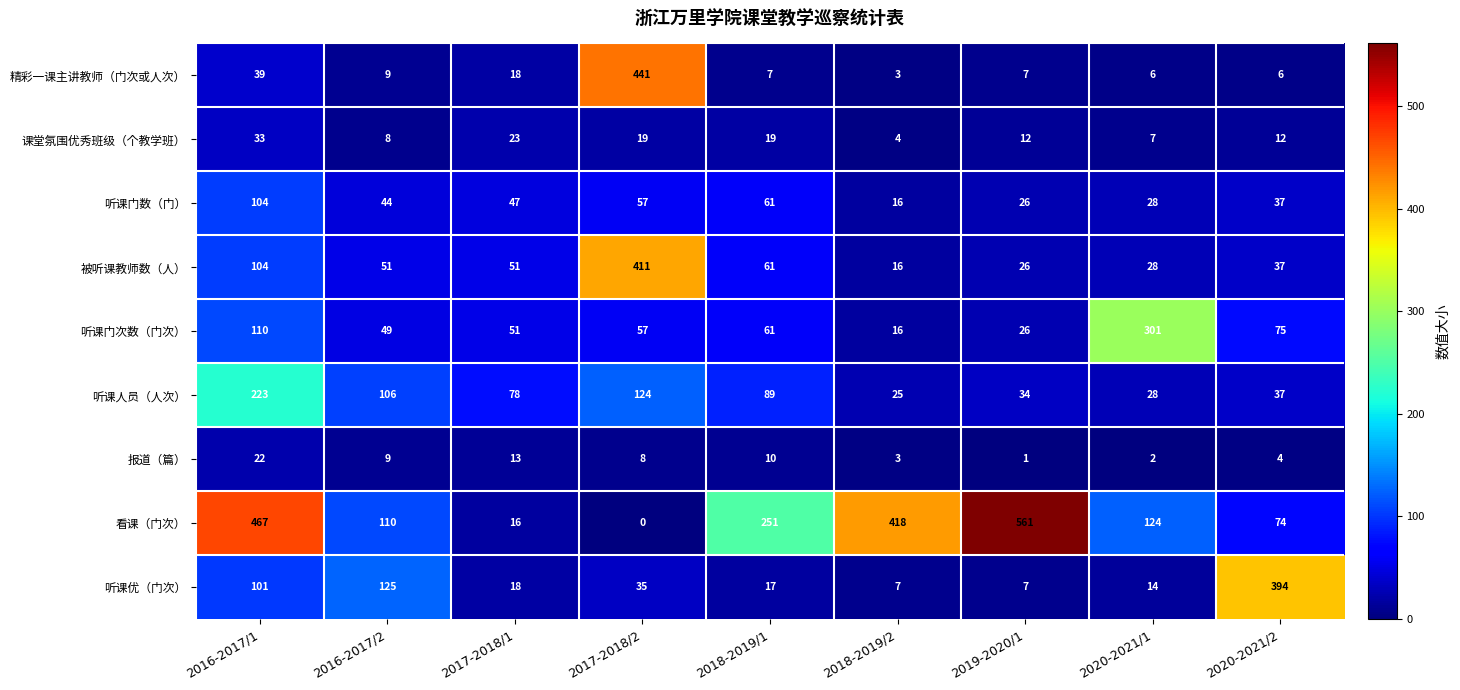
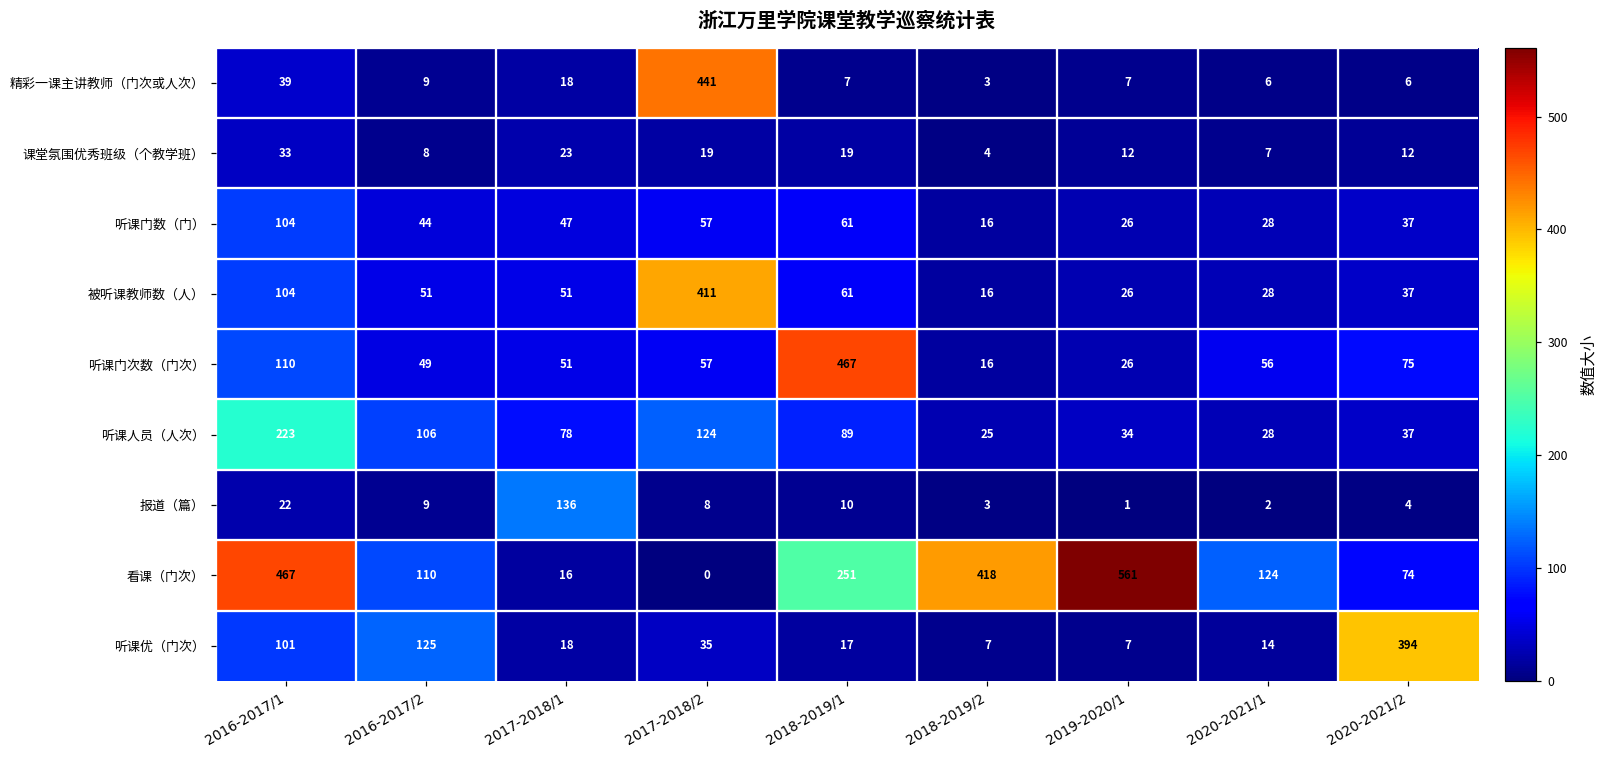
  {
    "精彩一课主讲教师（门次或人次）": {
      "2016-2017/1": 39,
      "2016-2017/2": 9,
      "2017-2018/1": 18,
      "2017-2018/2": 441,
      "2018-2019/1": 7,
      "2018-2019/2": 3,
      "2019-2020/1": 7,
      "2020-2021/1": 6,
      "2020-2021/2": 6
    },
    "课堂氛围优秀班级（个教学班）": {
      "2016-2017/1": 33,
      "2016-2017/2": 8,
      "2017-2018/1": 23,
      "2017-2018/2": 19,
      "2018-2019/1": 19,
      "2018-2019/2": 4,
      "2019-2020/1": 12,
      "2020-2021/1": 7,
      "2020-2021/2": 12
    },
    "听课门数（门）": {
      "2016-2017/1": 104,
      "2016-2017/2": 44,
      "2017-2018/1": 47,
      "2017-2018/2": 57,
      "2018-2019/1": 61,
      "2018-2019/2": 16,
      "2019-2020/1": 26,
      "2020-2021/1": 28,
      "2020-2021/2": 37
    },
    "被听课教师数（人）": {
      "2016-2017/1": 104,
      "2016-2017/2": 51,
      "2017-2018/1": 51,
      "2017-2018/2": 411,
      "2018-2019/1": 61,
      "2018-2019/2": 16,
      "2019-2020/1": 26,
      "2020-2021/1": 28,
      "2020-2021/2": 37
    },
    "听课门次数（门次）": {
      "2016-2017/1": 110,
      "2016-2017/2": 49,
      "2017-2018/1": 51,
      "2017-2018/2": 57,
-     "2018-2019/1": 61,
+     "2018-2019/1": 467,
      "2018-2019/2": 16,
      "2019-2020/1": 26,
-     "2020-2021/1": 301,
+     "2020-2021/1": 56,
      "2020-2021/2": 75
    },
    "听课人员（人次）": {
      "2016-2017/1": 223,
      "2016-2017/2": 106,
      "2017-2018/1": 78,
      "2017-2018/2": 124,
      "2018-2019/1": 89,
      "2018-2019/2": 25,
      "2019-2020/1": 34,
      "2020-2021/1": 28,
      "2020-2021/2": 37
    },
    "报道（篇）": {
      "2016-2017/1": 22,
      "2016-2017/2": 9,
-     "2017-2018/1": 13,
+     "2017-2018/1": 136,
      "2017-2018/2": 8,
      "2018-2019/1": 10,
      "2018-2019/2": 3,
      "2019-2020/1": 1,
      "2020-2021/1": 2,
      "2020-2021/2": 4
    },
    "看课（门次）": {
      "2016-2017/1": 467,
      "2016-2017/2": 110,
      "2017-2018/1": 16,
      "2017-2018/2": 0,
      "2018-2019/1": 251,
      "2018-2019/2": 418,
      "2019-2020/1": 561,
      "2020-2021/1": 124,
      "2020-2021/2": 74
    },
    "听课优（门次）": {
      "2016-2017/1": 101,
      "2016-2017/2": 125,
      "2017-2018/1": 18,
      "2017-2018/2": 35,
      "2018-2019/1": 17,
      "2018-2019/2": 7,
      "2019-2020/1": 7,
      "2020-2021/1": 14,
      "2020-2021/2": 394
    }
  }
